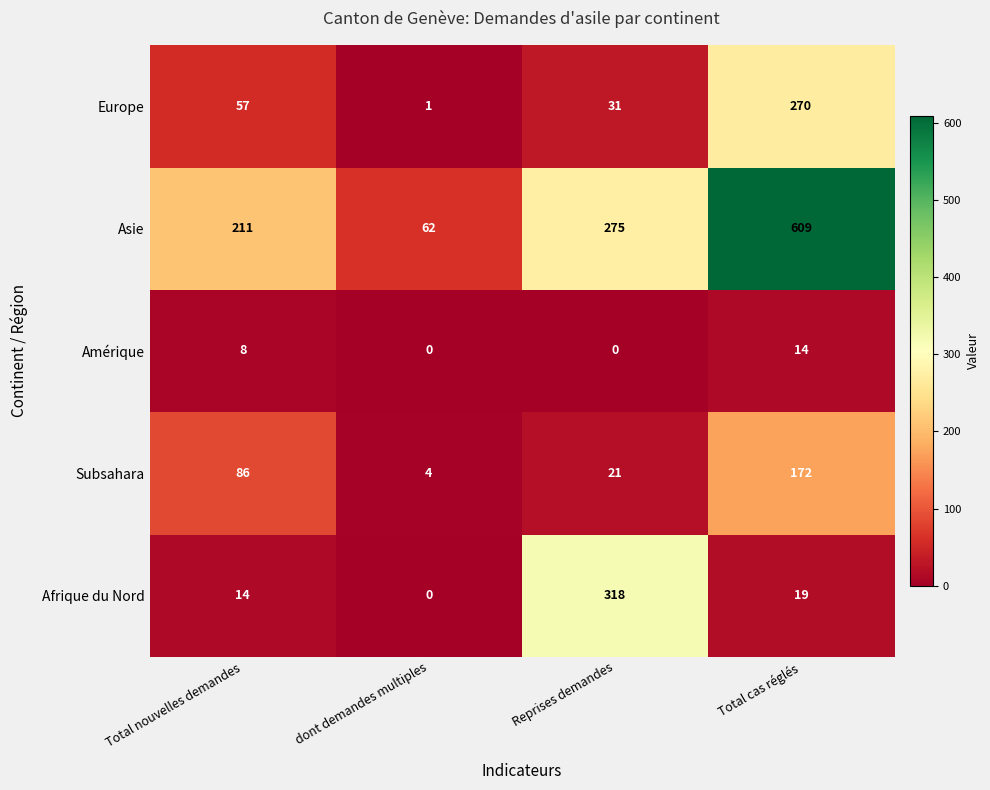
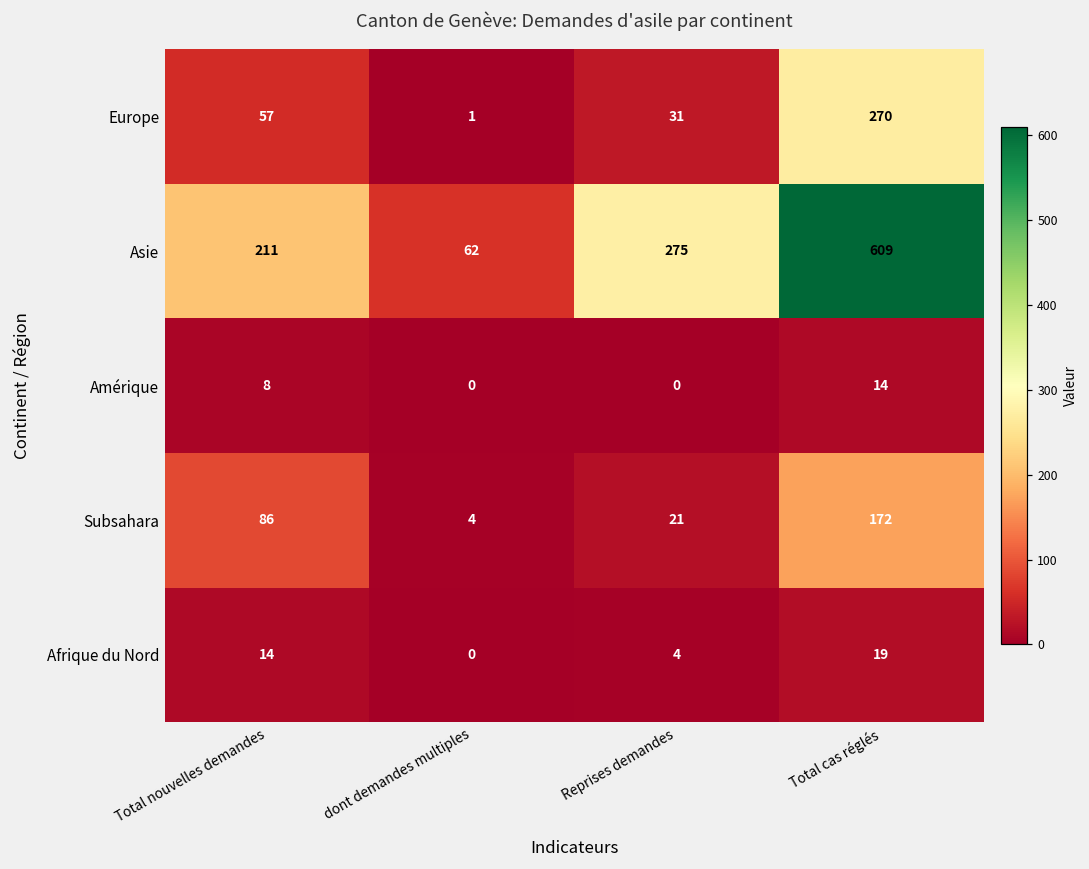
  {
    "Europe": {
      "Total nouvelles demandes": 57,
      "dont demandes multiples": 1,
      "Reprises demandes": 31,
      "Total cas réglés": 270
    },
    "Asie": {
      "Total nouvelles demandes": 211,
      "dont demandes multiples": 62,
      "Reprises demandes": 275,
      "Total cas réglés": 609
    },
    "Amérique": {
      "Total nouvelles demandes": 8,
      "dont demandes multiples": 0,
      "Reprises demandes": 0,
      "Total cas réglés": 14
    },
    "Subsahara": {
      "Total nouvelles demandes": 86,
      "dont demandes multiples": 4,
      "Reprises demandes": 21,
      "Total cas réglés": 172
    },
    "Afrique du Nord": {
      "Total nouvelles demandes": 14,
      "dont demandes multiples": 0,
-     "Reprises demandes": 318,
+     "Reprises demandes": 4,
      "Total cas réglés": 19
    }
  }
